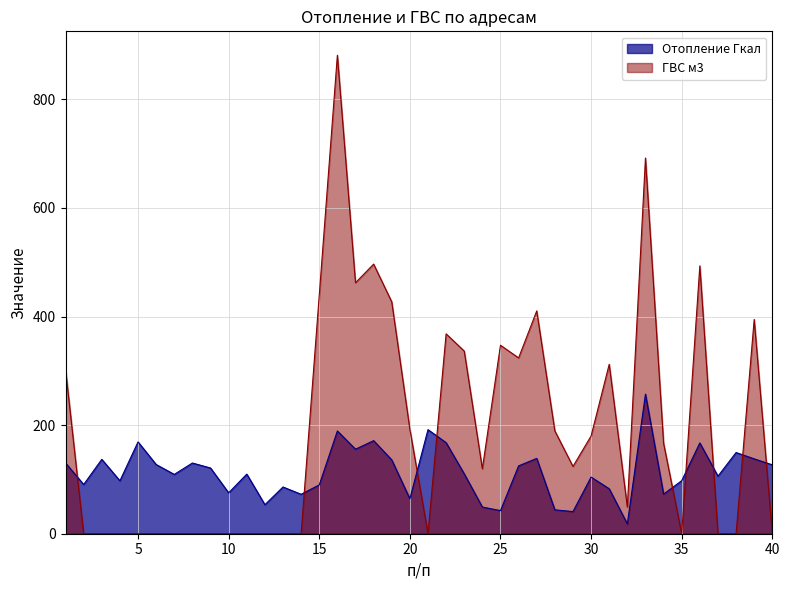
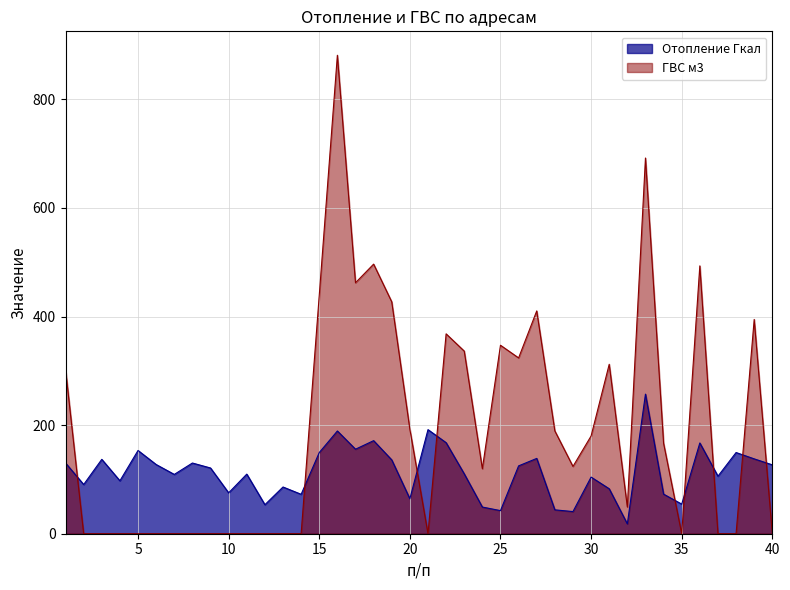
  {
    "Отопление Гкал": {
-     "5": 170,
+     "5": 150,
      "10": 80,
-     "15": 90,
+     "15": 150,
      "20": 60,
      "25": 40,
      "30": 100,
-     "35": 100,
+     "35": 50,
      "40": 130
    },
    "ГВС м3": {
      "5": 0,
      "10": 0,
      "15": 440,
      "20": 190,
      "25": 350,
      "30": 180,
      "35": 0,
      "40": 0
    }
  }
